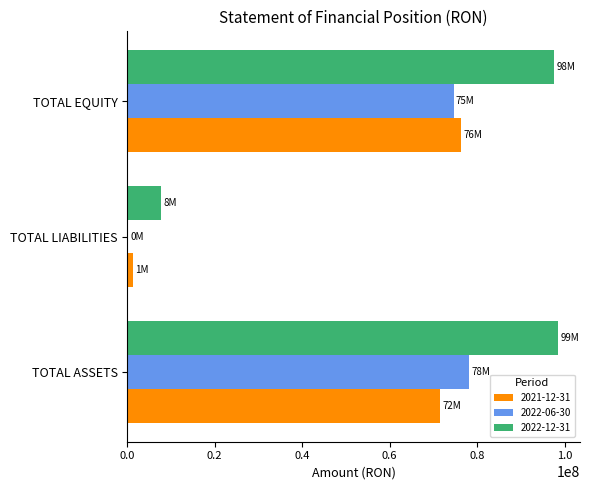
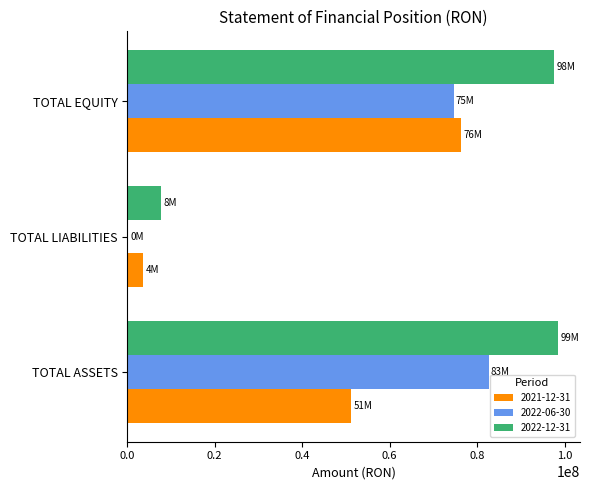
  {
    "2021-12-31": {
      "TOTAL EQUITY": "76M",
-     "TOTAL LIABILITIES": "1M",
-     "TOTAL ASSETS": "72M"
+     "TOTAL LIABILITIES": "4M",
+     "TOTAL ASSETS": "51M"
    },
    "2022-06-30": {
-     "TOTAL ASSETS": "78000000"
+     "TOTAL ASSETS": "83000000"
    },
    "2022-12-31": {
      "TOTAL EQUITY": "98M",
      "TOTAL LIABILITIES": "8M",
      "TOTAL ASSETS": "99M"
    }
  }
